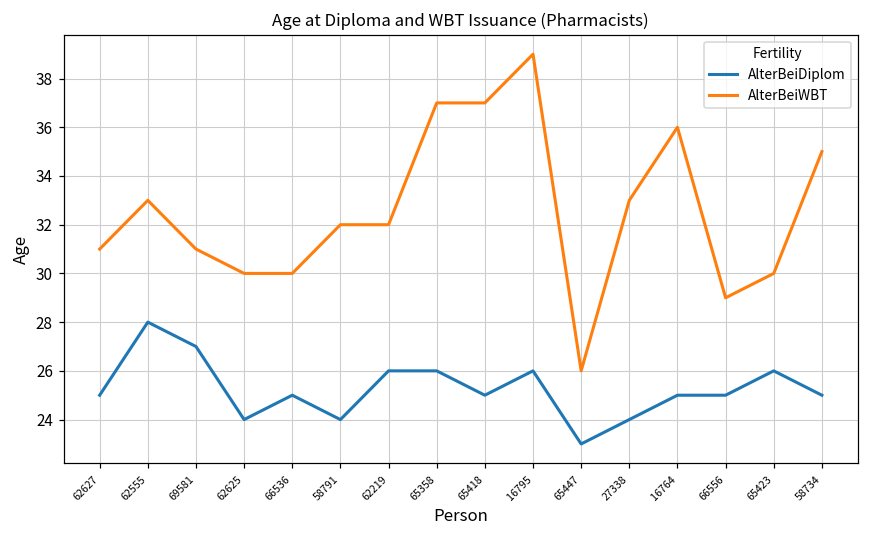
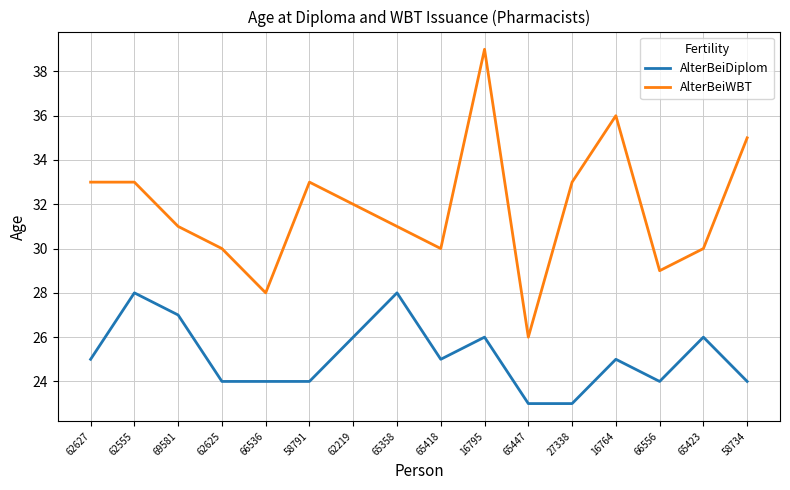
  {
    "AlterBeiDiplom": {
      "62627": 25,
      "62555": 28,
      "69581": 27,
      "62625": 24,
-     "66536": 25,
+     "66536": 24,
      "58791": 24,
      "62219": 26,
-     "65358": 26,
+     "65358": 28,
      "65418": 25,
      "16795": 26,
      "65447": 23,
-     "27338": 24,
+     "27338": 23,
      "16764": 25,
-     "66556": 25,
+     "66556": 24,
      "65423": 26,
-     "58734": 25
+     "58734": 24
    },
    "AlterBeiWBT": {
-     "62627": 31,
+     "62627": 33,
      "62555": 33,
      "69581": 31,
      "62625": 30,
-     "66536": 30,
-     "58791": 32,
+     "66536": 28,
+     "58791": 33,
      "62219": 32,
-     "65358": 37,
-     "65418": 37,
+     "65358": 31,
+     "65418": 30,
      "16795": 39,
      "65447": 26,
      "27338": 33,
      "16764": 36,
      "66556": 29,
      "65423": 30,
      "58734": 35
    }
  }
